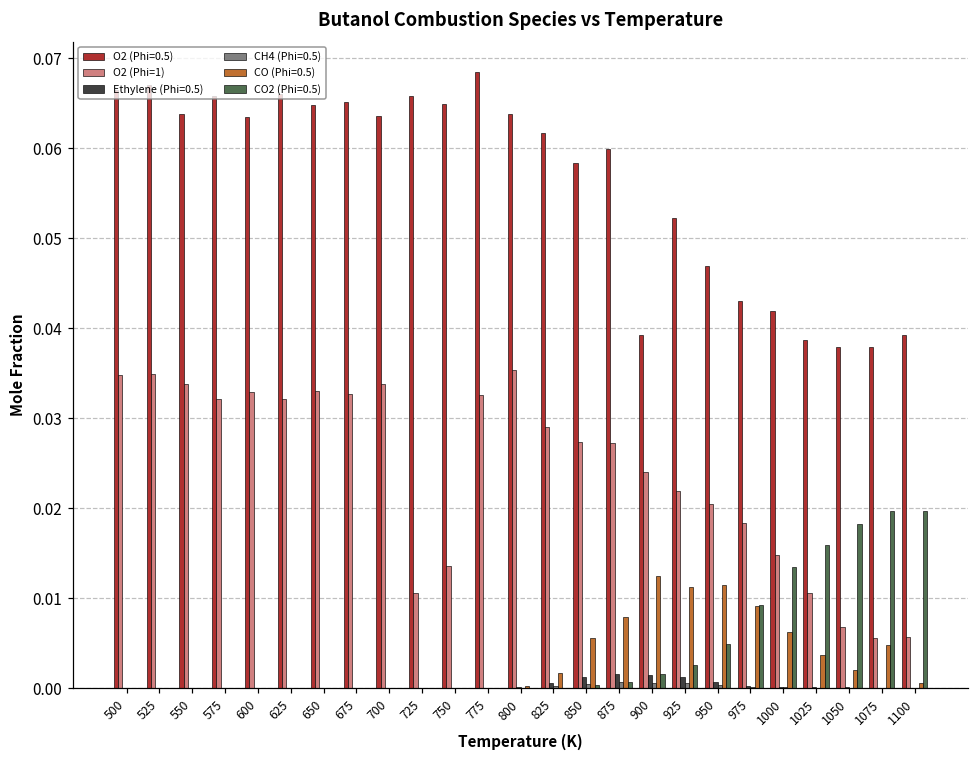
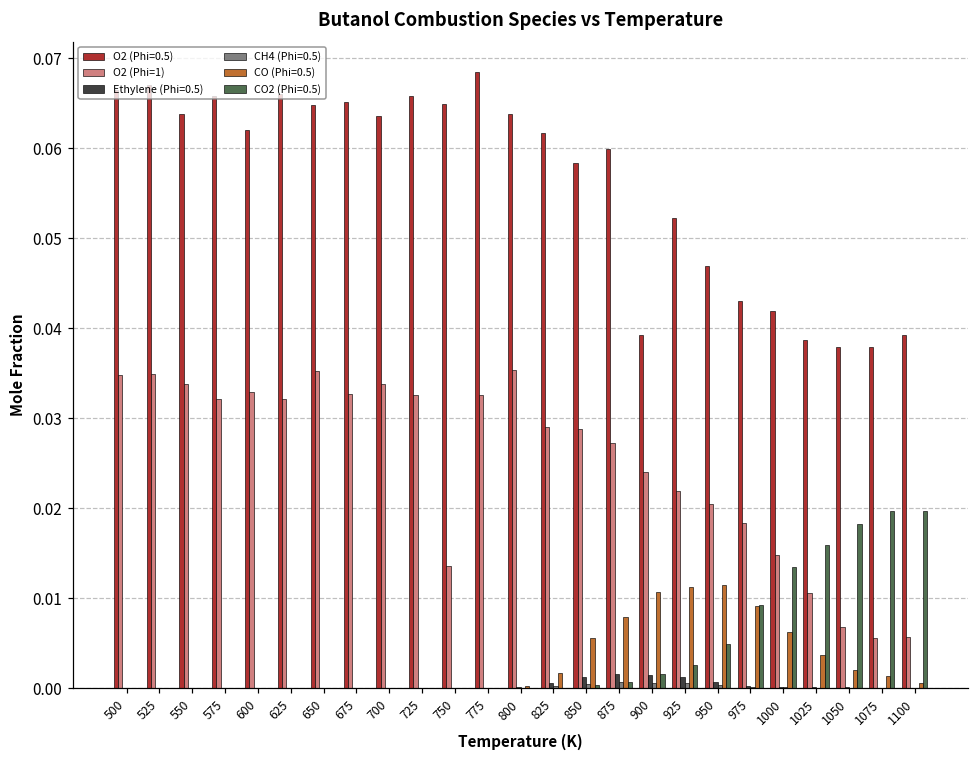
  {
    "O2 (Phi=0.5)": {
      "550": 0.064,
-     "600": 0.064,
+     "600": 0.062,
      "650": 0.065,
      "675": 0.065,
      "700": 0.064,
      "725": 0.066,
      "750": 0.065,
      "775": 0.068,
      "800": 0.064,
      "825": 0.062,
      "850": 0.058,
      "875": 0.060,
      "900": 0.039,
      "925": 0.052,
      "950": 0.047,
      "975": 0.043,
      "1000": 0.042,
      "1025": 0.039,
      "1050": 0.038,
      "1075": 0.038,
      "1100": 0.039
    },
    "O2 (Phi=1)": {
      "500": 0.035,
      "525": 0.035,
      "550": 0.034,
      "575": 0.032,
      "600": 0.033,
      "625": 0.032,
-     "650": 0.033,
+     "650": 0.035,
      "675": 0.033,
      "700": 0.034,
-     "725": 0.011,
+     "725": 0.033,
      "750": 0.014,
      "775": 0.033,
      "800": 0.035,
      "825": 0.029,
-     "850": 0.027,
+     "850": 0.029,
      "875": 0.027,
      "900": 0.024,
      "925": 0.022,
      "950": 0.020,
      "975": 0.018,
      "1000": 0.015,
      "1025": 0.011,
      "1050": 0.007,
      "1075": 0.006,
      "1100": 0.006
    },
    "CH4 (Phi=0.5)": {
      "525": 0.000,
      "575": 0.000,
      "600": 0.000,
      "625": 0.000,
      "650": 0.000,
      "675": 0.000,
      "700": 0.000,
      "725": 0.000,
      "850": 0.001,
      "875": 0.001,
      "900": 0.001,
      "925": 0.001,
      "950": 0.000
    },
    "CO (Phi=0.5)": {
      "500": 0.000,
      "525": 0.000,
      "550": 0.000,
      "575": 0.000,
      "600": 0.000,
      "625": 0.000,
      "650": 0.000,
      "675": 0.000,
      "700": 0.000,
      "725": 0.000,
      "750": 0.000,
      "775": 0.000,
      "825": 0.002,
      "850": 0.006,
      "875": 0.008,
-     "900": 0.012,
+     "900": 0.011,
      "925": 0.011,
      "950": 0.012,
      "975": 0.009,
      "1000": 0.006,
      "1025": 0.004,
      "1050": 0.002,
-     "1075": 0.005,
+     "1075": 0.001,
      "1100": 0.001
    }
  }
